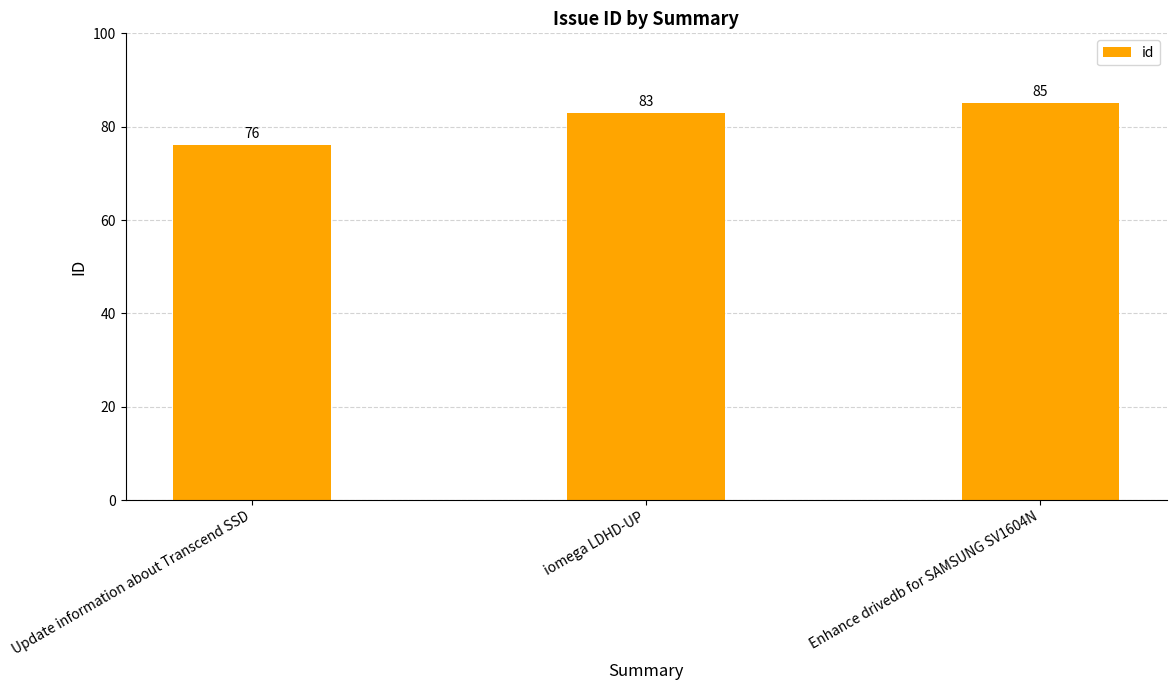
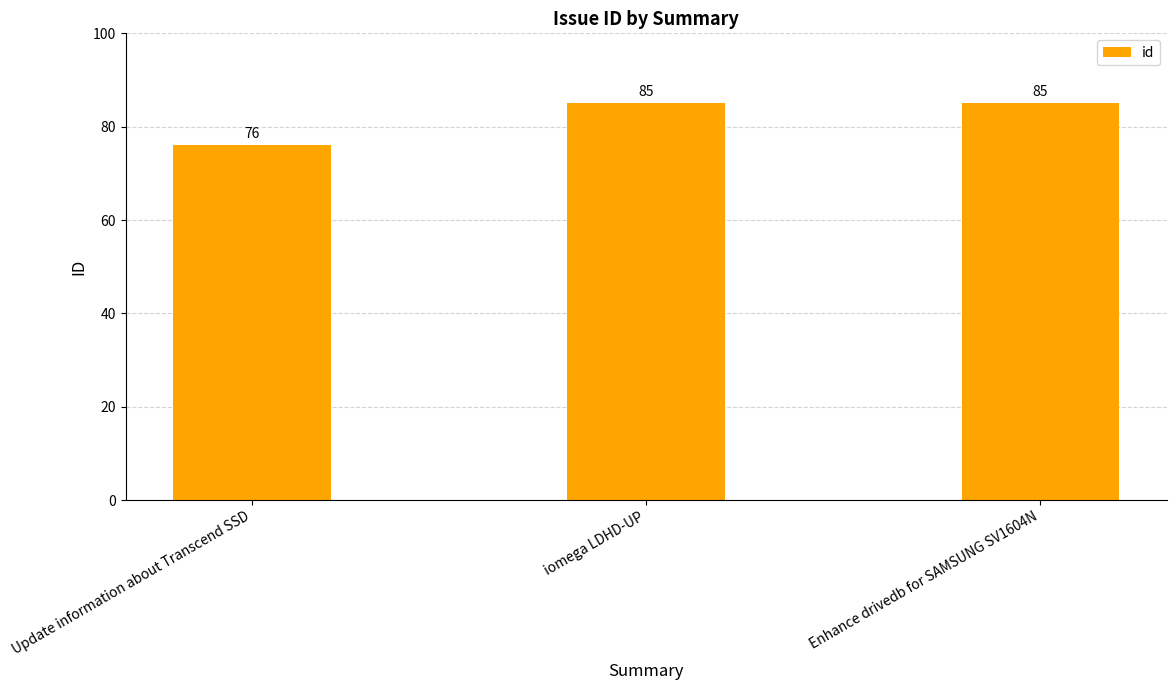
  {
    "Update information about Transcend SSD": 76,
-   "iomega LDHD-UP": 83,
+   "iomega LDHD-UP": 85,
    "Enhance drivedb for SAMSUNG SV1604N": 85
  }
